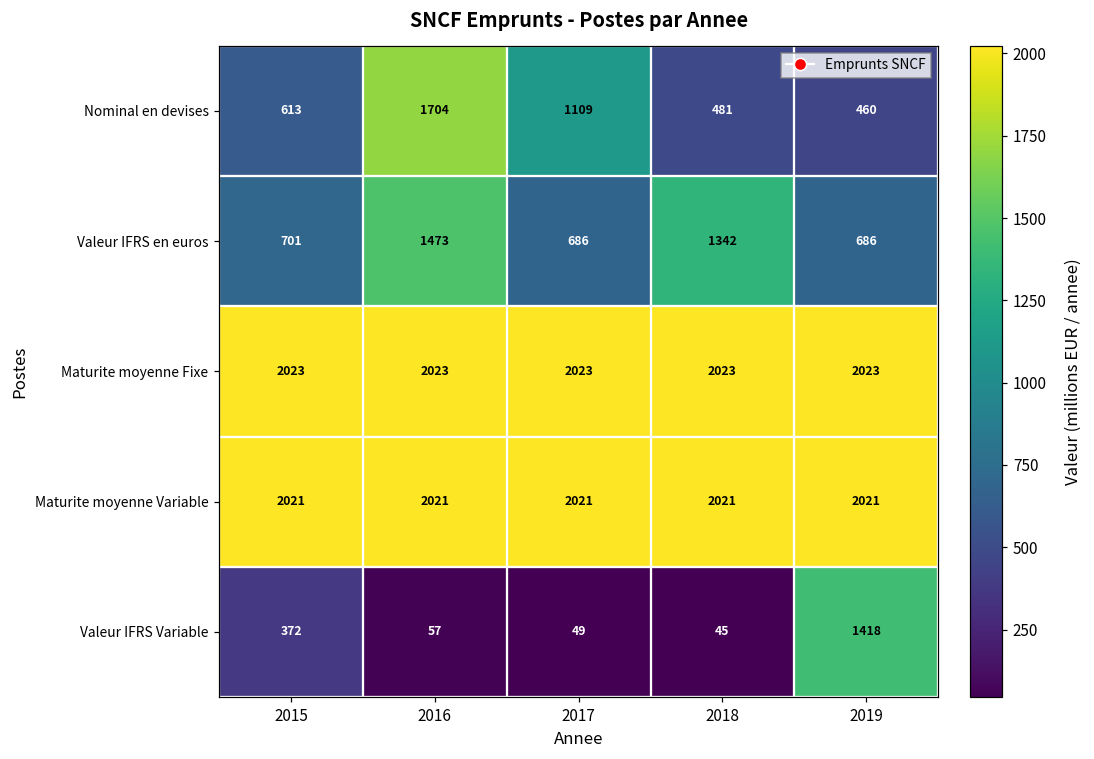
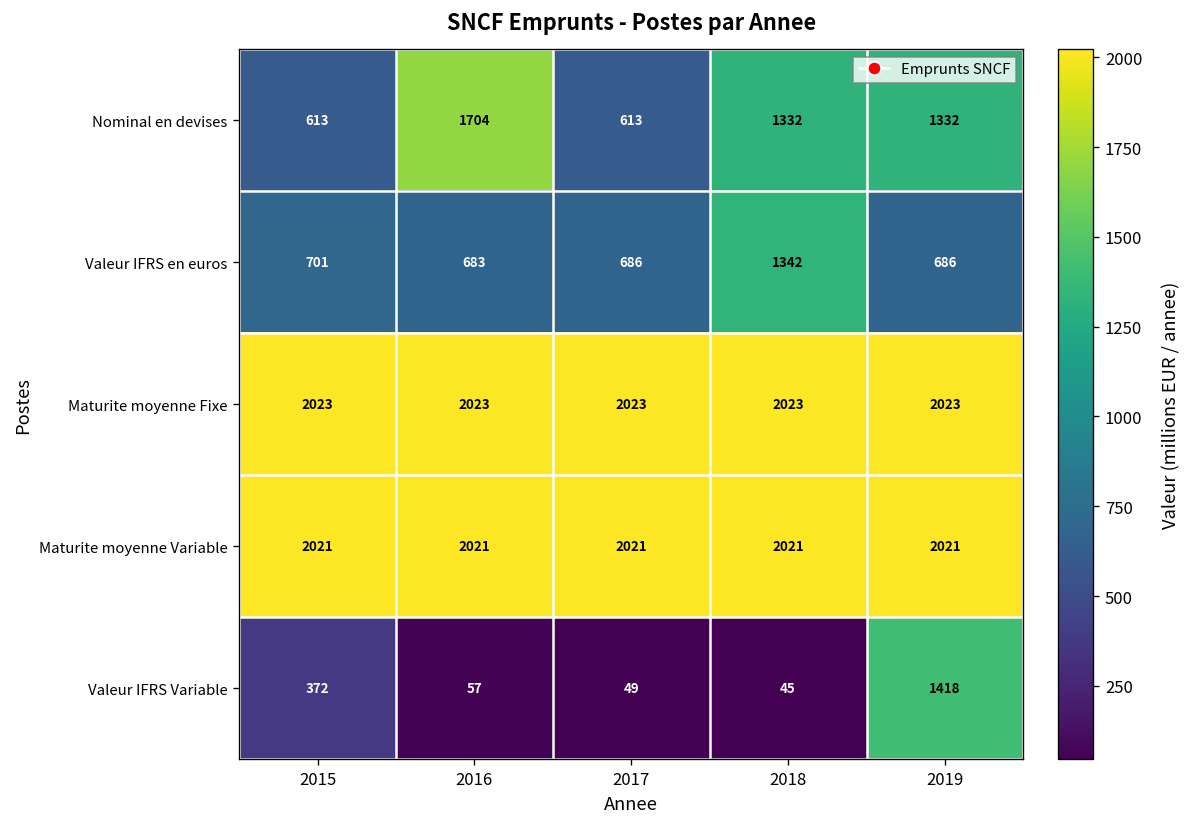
  {
    "Nominal en devises": {
      "2015": 613,
      "2016": 1704,
-     "2017": 1109,
-     "2018": 481,
-     "2019": 460
+     "2017": 613,
+     "2018": 1332,
+     "2019": 1332
    },
    "Valeur IFRS en euros": {
      "2015": 701,
-     "2016": 1473,
+     "2016": 683,
      "2017": 686,
      "2018": 1342,
      "2019": 686
    },
    "Maturite moyenne Fixe": {
      "2015": 2023,
      "2016": 2023,
      "2017": 2023,
      "2018": 2023,
      "2019": 2023
    },
    "Maturite moyenne Variable": {
      "2015": 2021,
      "2016": 2021,
      "2017": 2021,
      "2018": 2021,
      "2019": 2021
    },
    "Valeur IFRS Variable": {
      "2015": 372,
      "2016": 57,
      "2017": 49,
      "2018": 45,
      "2019": 1418
    }
  }
